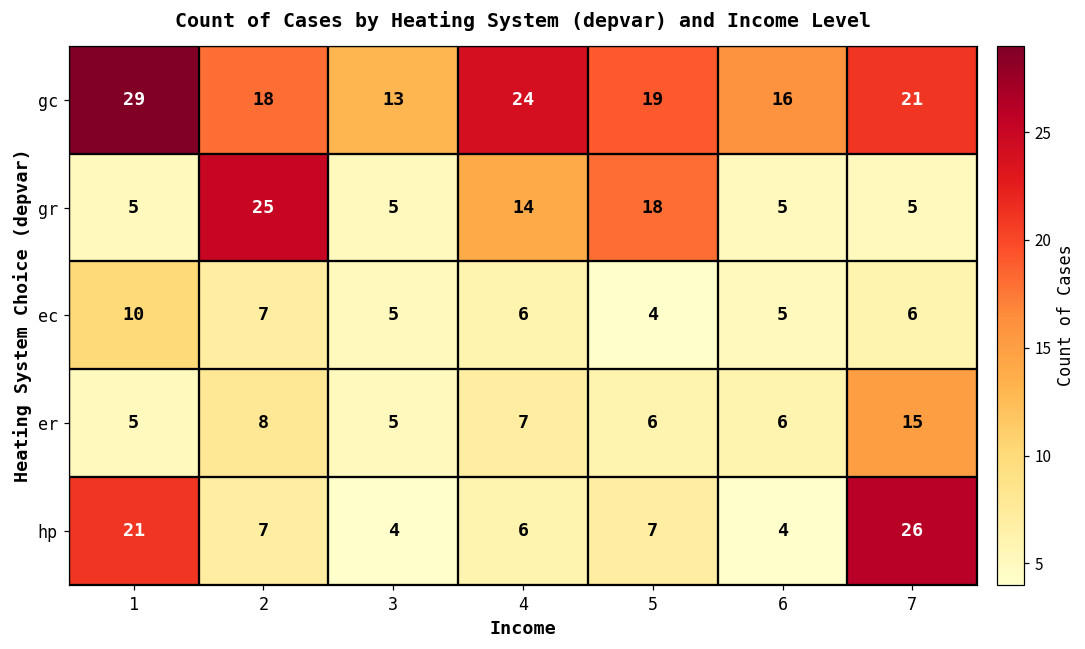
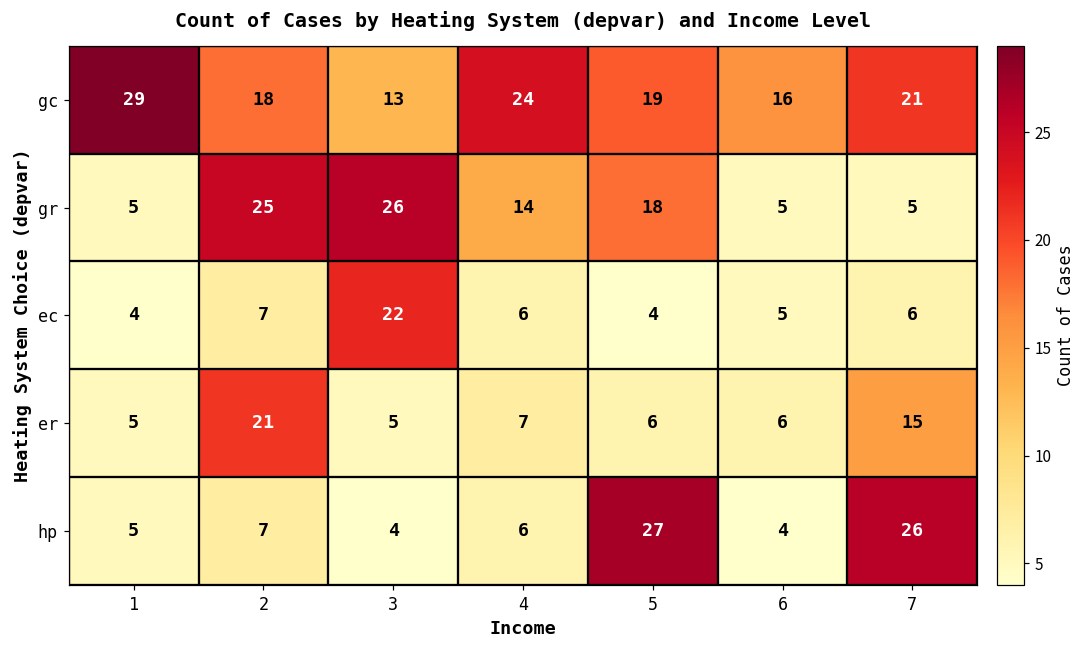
  {
    "gc": {
      "1": 29,
      "2": 18,
      "3": 13,
      "4": 24,
      "5": 19,
      "6": 16,
      "7": 21
    },
    "gr": {
      "1": 5,
      "2": 25,
-     "3": 5,
+     "3": 26,
      "4": 14,
      "5": 18,
      "6": 5,
      "7": 5
    },
    "ec": {
-     "1": 10,
+     "1": 4,
      "2": 7,
-     "3": 5,
+     "3": 22,
      "4": 6,
      "5": 4,
      "6": 5,
      "7": 6
    },
    "er": {
      "1": 5,
-     "2": 8,
+     "2": 21,
      "3": 5,
      "4": 7,
      "5": 6,
      "6": 6,
      "7": 15
    },
    "hp": {
-     "1": 21,
+     "1": 5,
      "2": 7,
      "3": 4,
      "4": 6,
-     "5": 7,
+     "5": 27,
      "6": 4,
      "7": 26
    }
  }
